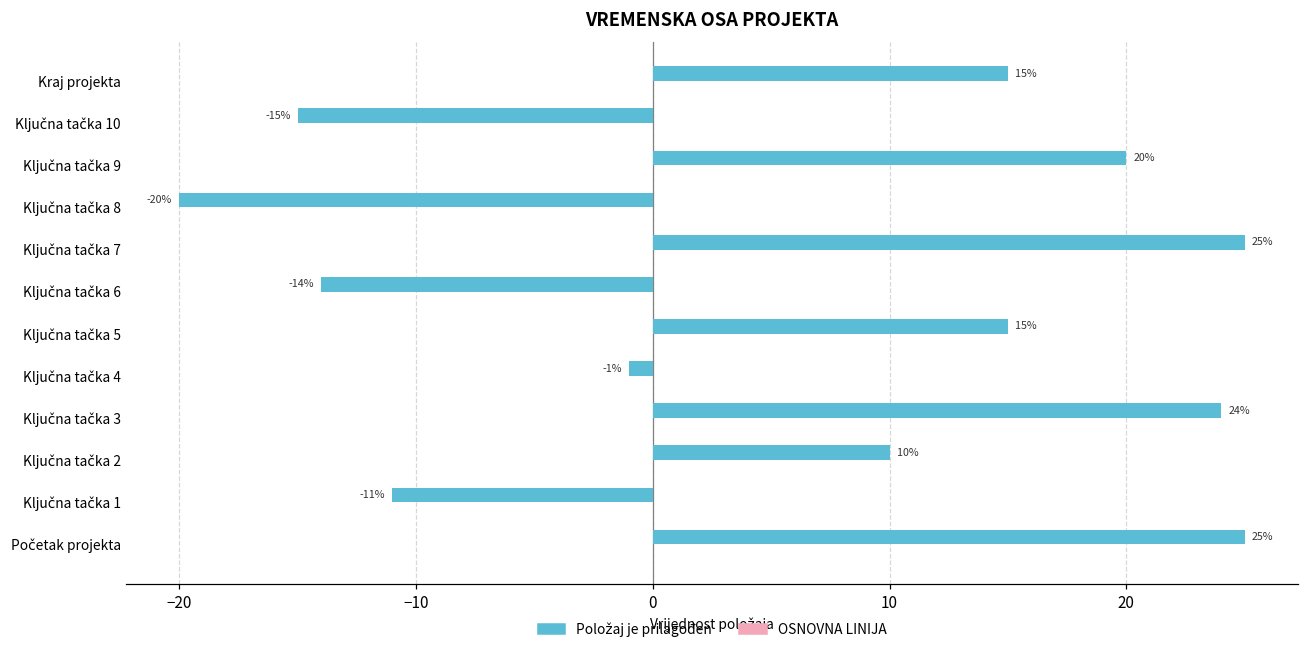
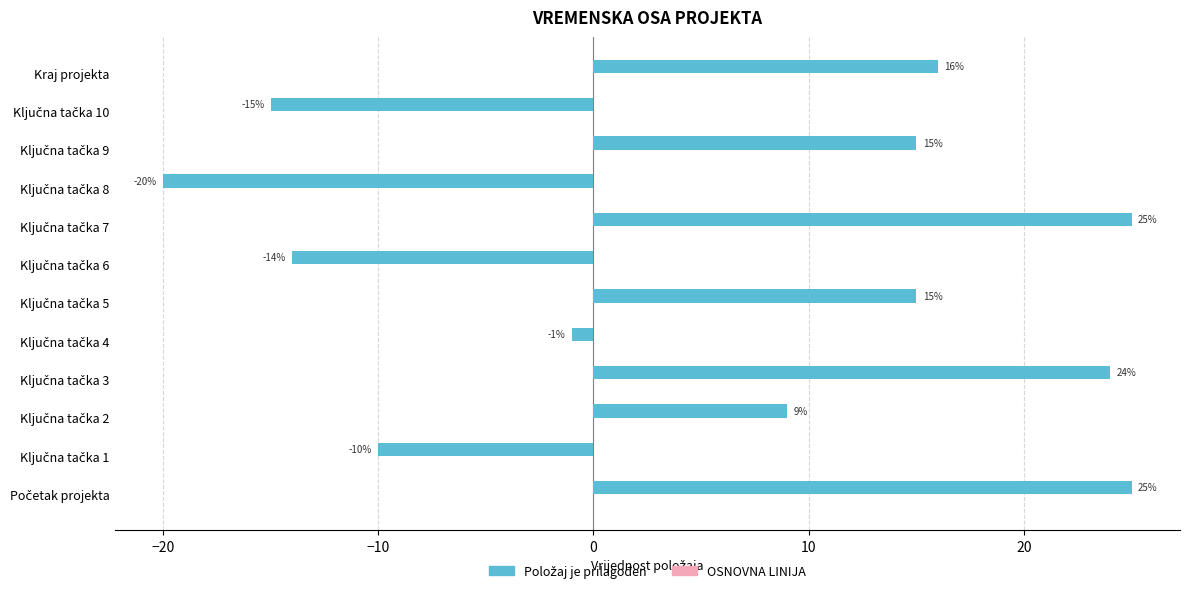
  {
    "Položaj je prilagođen": {
-     "Kraj projekta": "15%",
+     "Kraj projekta": "16%",
      "Ključna tačka 10": "-15%",
-     "Ključna tačka 9": "20%",
+     "Ključna tačka 9": "15%",
      "Ključna tačka 8": "-20%",
      "Ključna tačka 7": "25%",
      "Ključna tačka 6": "-14%",
      "Ključna tačka 5": "15%",
      "Ključna tačka 4": "-1%",
      "Ključna tačka 3": "24%",
-     "Ključna tačka 2": "10%",
-     "Ključna tačka 1": "-11%",
+     "Ključna tačka 2": "9%",
+     "Ključna tačka 1": "-10%",
      "Početak projekta": "25%"
    },
    "OSNOVNA LINIJA": {
      "Kraj projekta": "0.0",
      "Ključna tačka 10": "0.0",
      "Ključna tačka 9": "0.0",
      "Ključna tačka 8": "0.0",
      "Ključna tačka 7": "0.0",
      "Ključna tačka 6": "0.0",
      "Ključna tačka 5": "0.0",
      "Ključna tačka 4": "0.0",
      "Ključna tačka 3": "0.0",
      "Ključna tačka 2": "0.0",
      "Ključna tačka 1": "0.0",
      "Početak projekta": "0.0"
    }
  }
